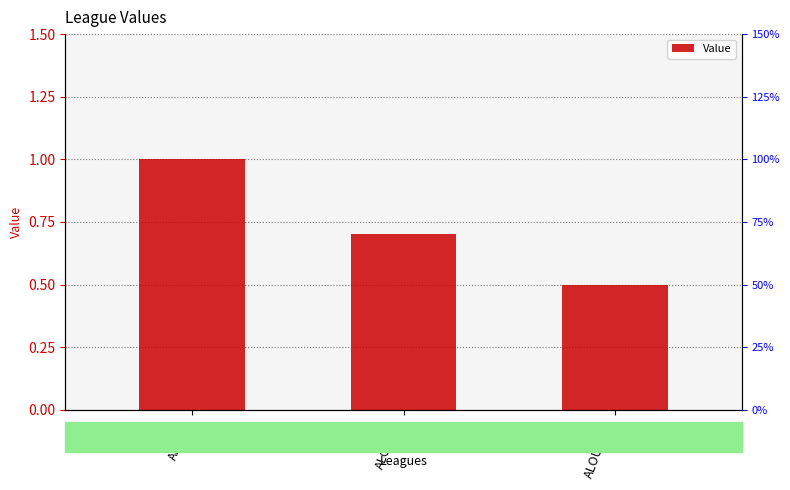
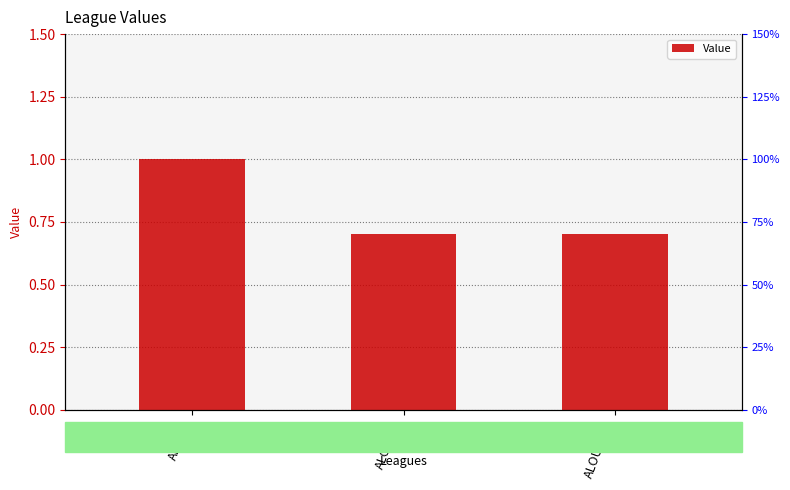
  {
    "ALOHA": 1.0,
    "ALOMHA": 0.7,
-   "ALOUMHA": 0.5
+   "ALOUMHA": 0.7
  }
